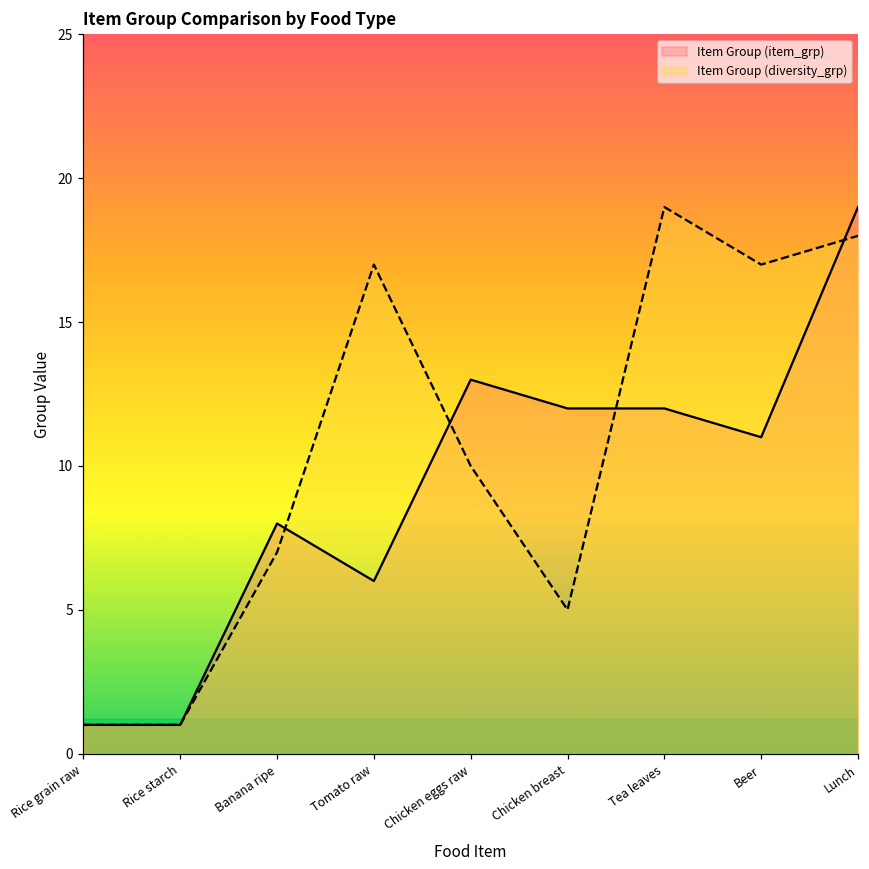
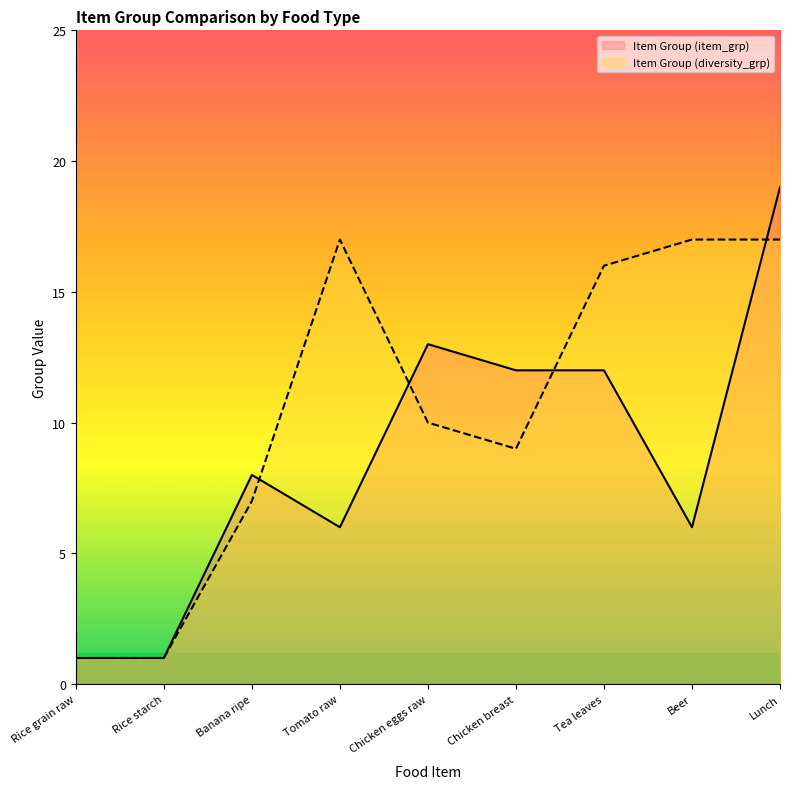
  {
    "Item Group (item_grp)": {
      "Banana ripe": 8,
      "Tomato raw": 6,
      "Chicken eggs raw": 13,
      "Chicken breast": 12,
      "Tea leaves": 12,
-     "Beer": 11,
+     "Beer": 6,
      "Lunch": 19
    },
    "Item Group (diversity_grp)": {
      "Banana ripe": 7,
      "Tomato raw": 17,
      "Chicken eggs raw": 10,
-     "Chicken breast": 5,
-     "Tea leaves": 19,
+     "Chicken breast": 9,
+     "Tea leaves": 16,
      "Beer": 17,
-     "Lunch": 18
+     "Lunch": 17
    }
  }
